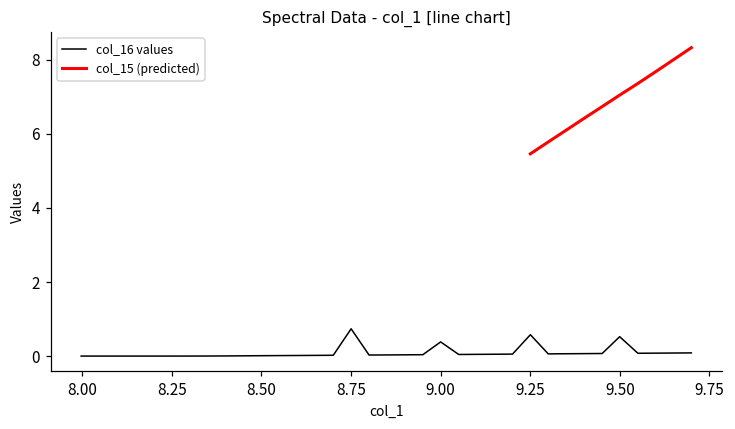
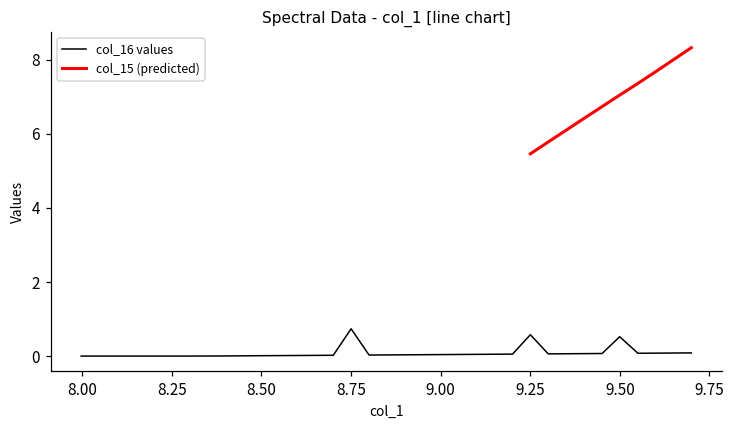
  {
    "col_16 values": {
      "8.25": 0.0,
      "8.75": 0.7,
-     "9.00": 0.4,
+     "9.00": 0.0,
      "9.25": 0.6,
      "9.50": 0.5
    },
    "col_15 (predicted)": {
      "9.25": 5.5,
      "9.50": 7.0
    }
  }
